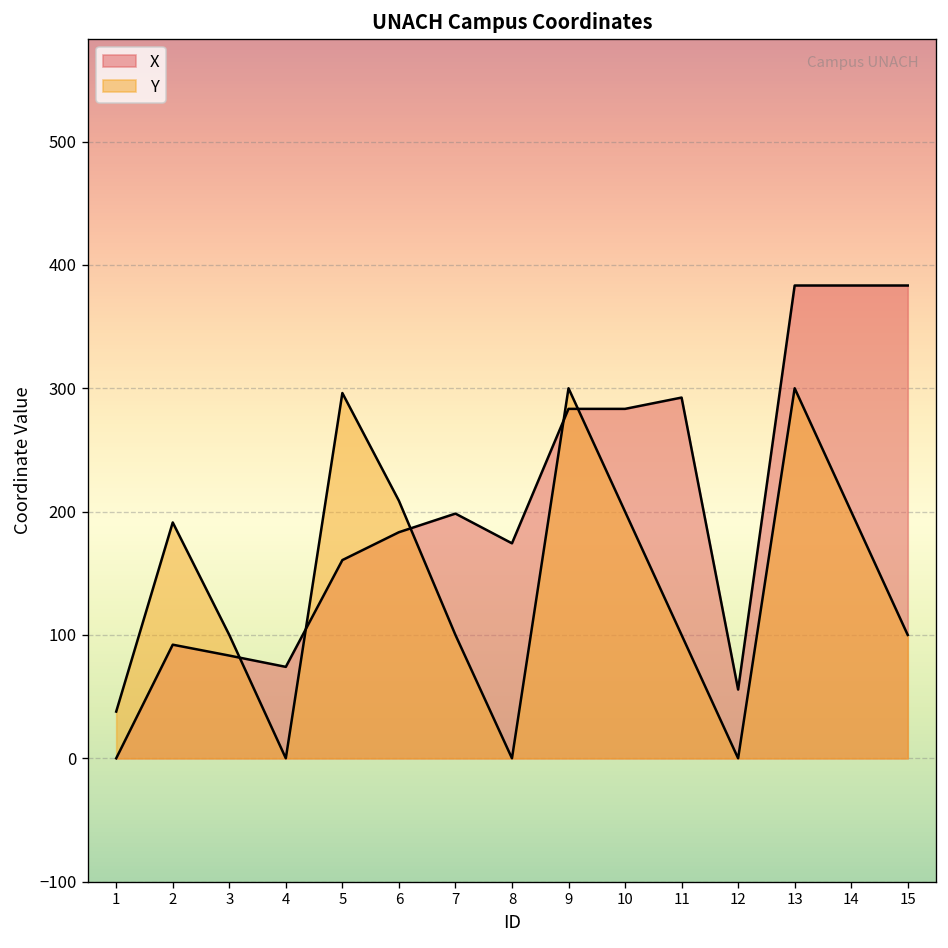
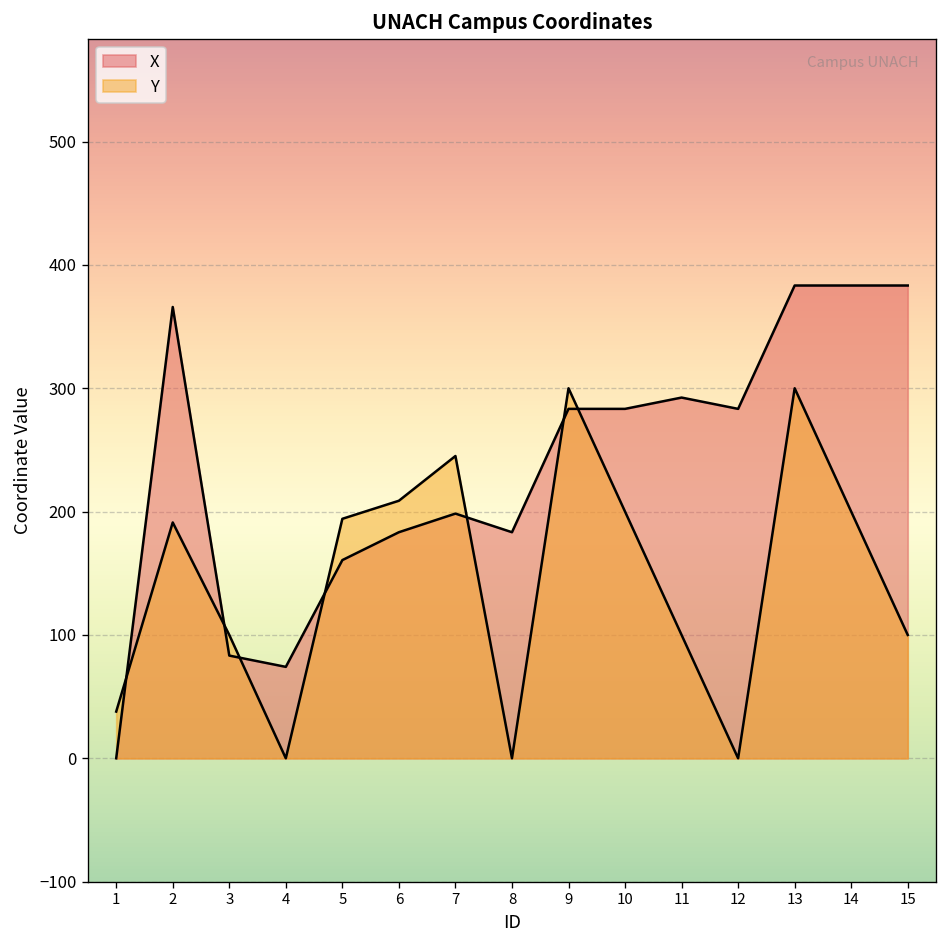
  {
    "X": {
      "1": 0,
-     "2": 92,
+     "2": 366,
      "3": 83,
      "4": 74,
      "5": 161,
      "6": 183,
      "7": 198,
-     "8": 174,
+     "8": 183,
      "9": 283,
      "10": 283,
      "11": 292,
-     "12": 56,
+     "12": 283,
      "13": 383,
      "14": 383,
      "15": 383
    },
    "Y": {
      "1": 38,
      "2": 191,
      "3": 100,
      "4": 0,
-     "5": 296,
+     "5": 194,
      "6": 209,
-     "7": 100,
+     "7": 245,
      "8": 0,
      "9": 300,
      "10": 200,
      "11": 100,
      "12": 0,
      "13": 300,
      "14": 200,
      "15": 100
    }
  }
